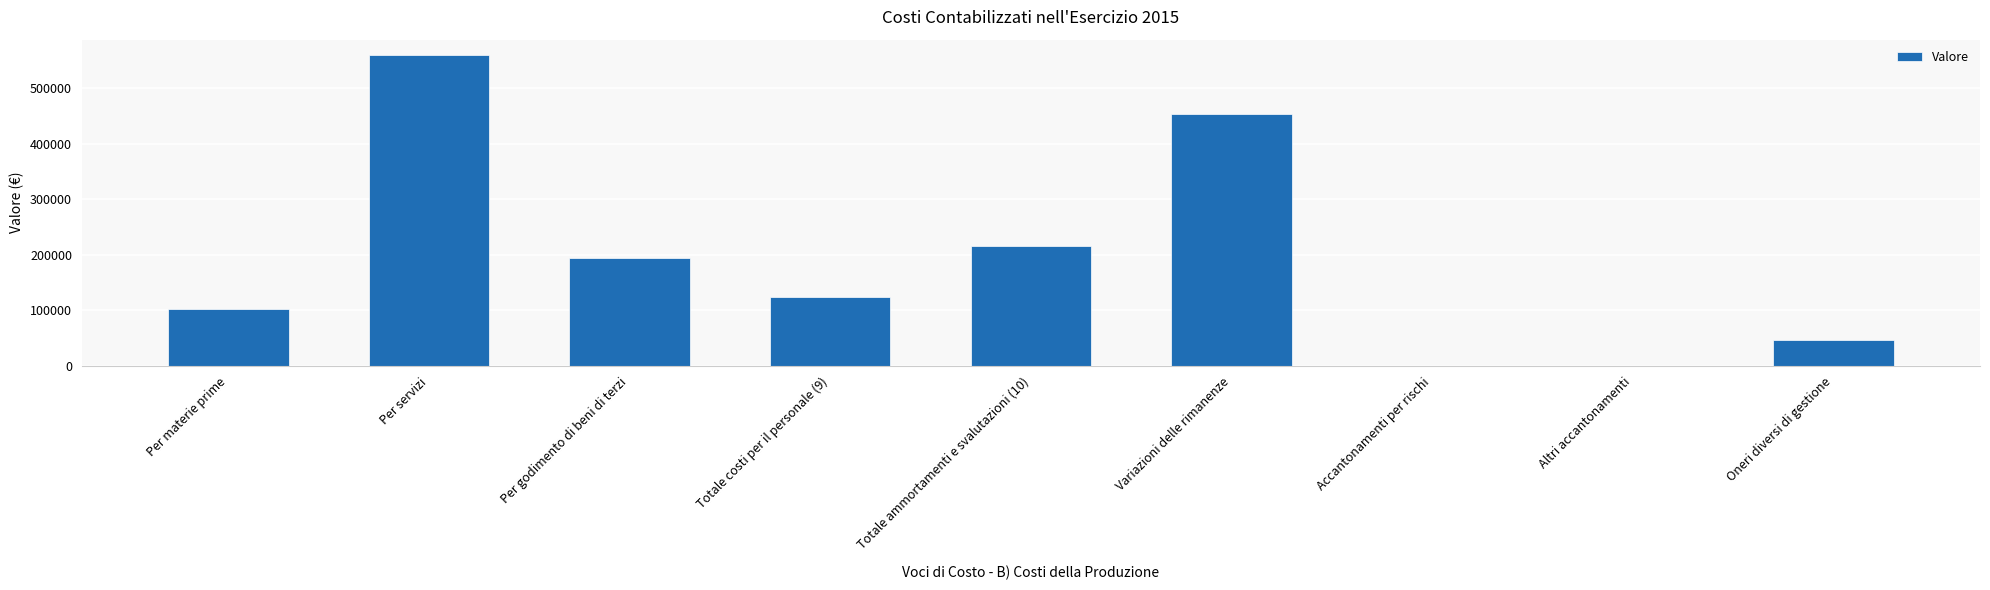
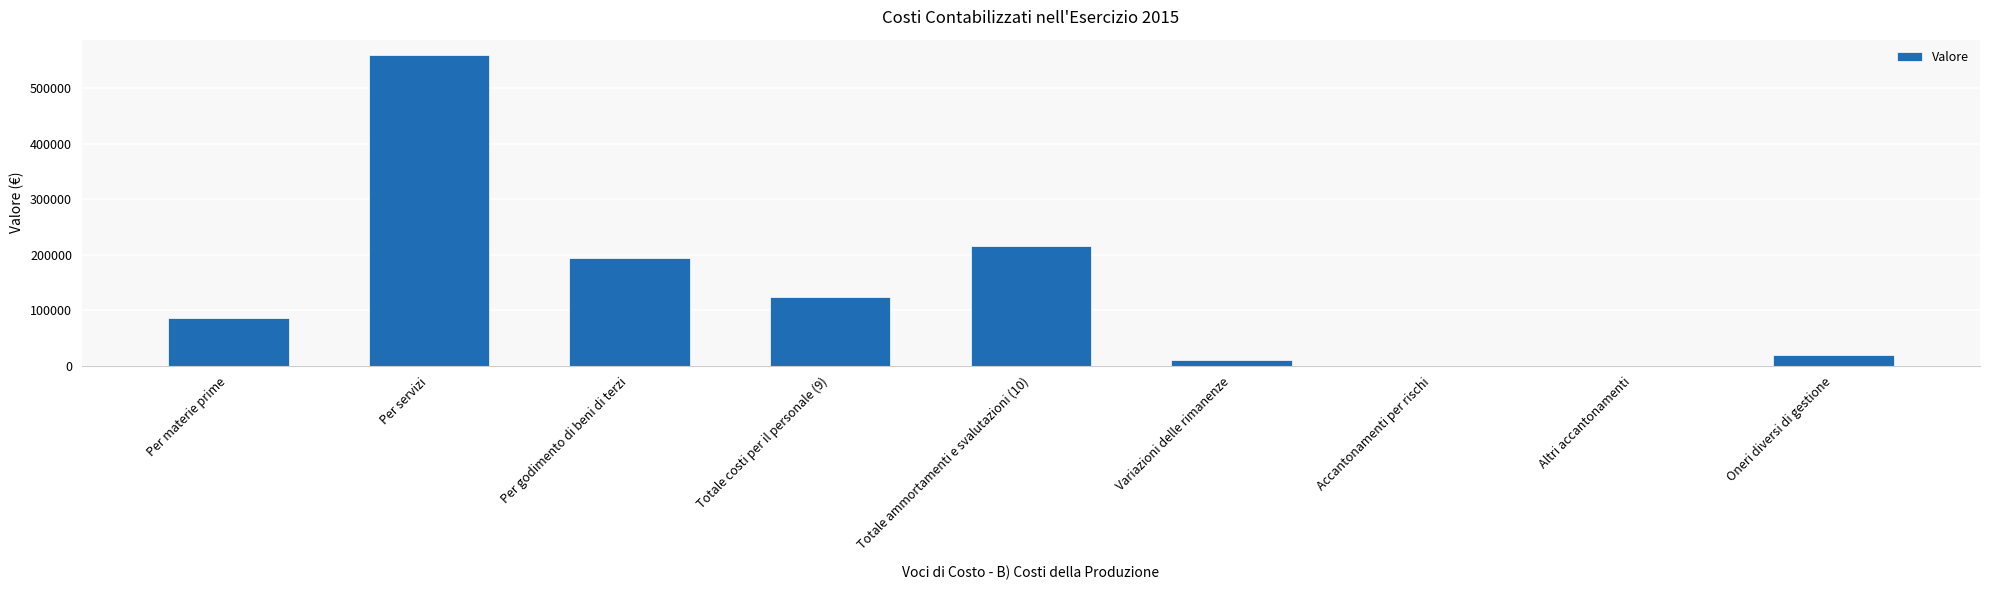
  {
-   "Per materie prime": 100000,
+   "Per materie prime": 90000,
    "Per servizi": 560000,
    "Per godimento di beni di terzi": 190000,
    "Totale costi per il personale (9)": 120000,
    "Totale ammortamenti e svalutazioni (10)": 220000,
-   "Variazioni delle rimanenze": 450000,
+   "Variazioni delle rimanenze": 10000,
    "Accantonamenti per rischi": 0,
    "Altri accantonamenti": 0,
-   "Oneri diversi di gestione": 50000
+   "Oneri diversi di gestione": 20000
  }
